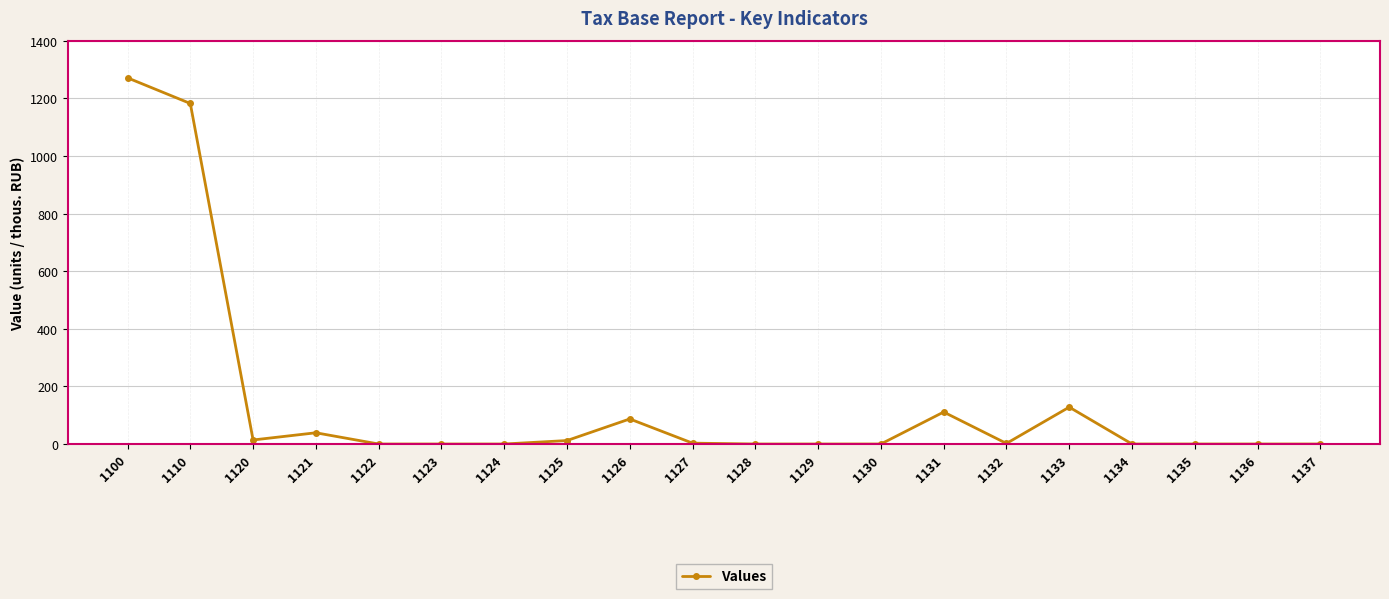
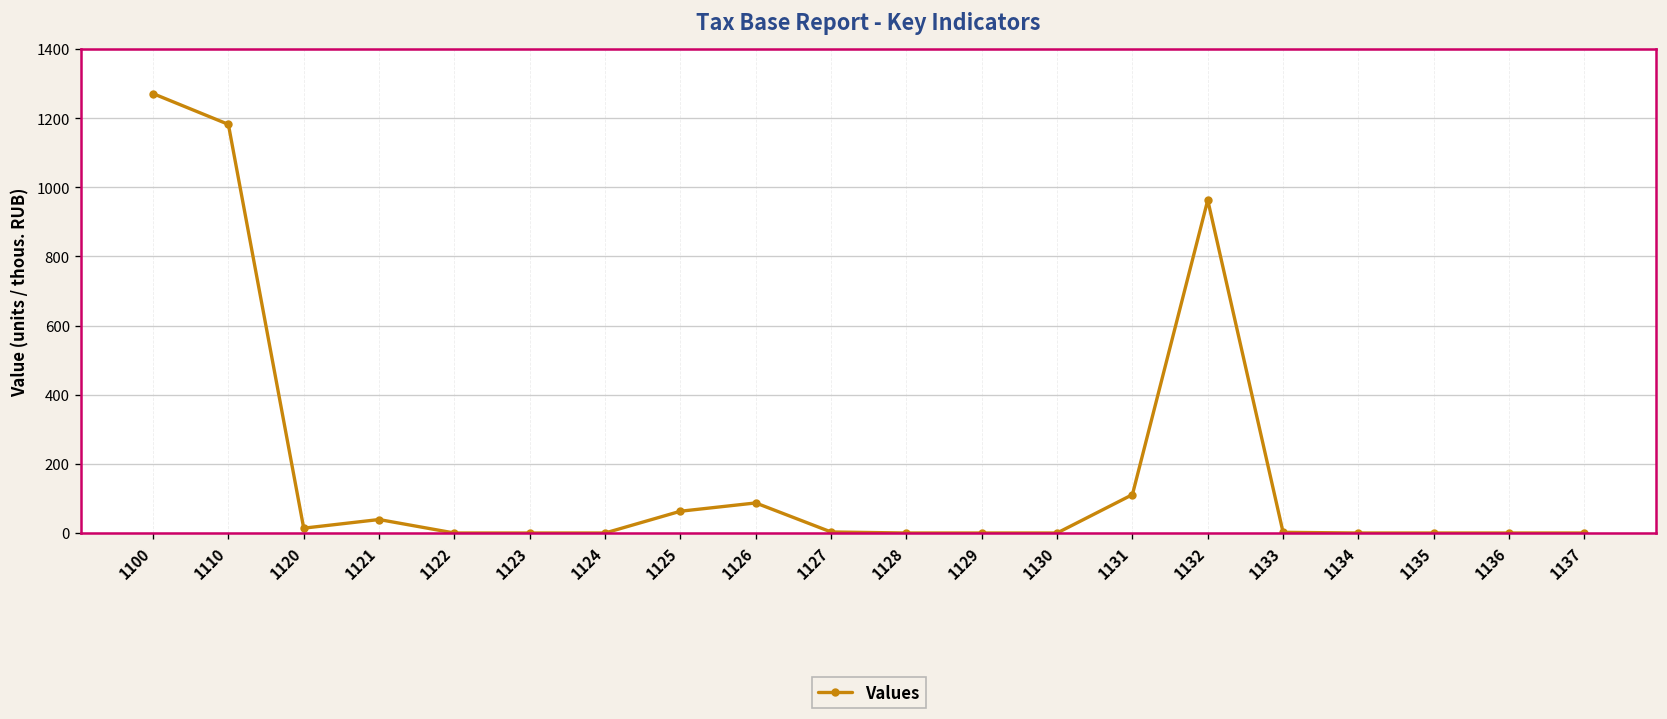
  {
    "1100": 1270,
    "1110": 1180,
    "1120": 10,
    "1121": 40,
    "1122": 0,
    "1123": 0,
    "1124": 0,
-   "1125": 10,
+   "1125": 60,
    "1126": 90,
    "1127": 0,
    "1128": 0,
    "1129": 0,
    "1130": 0,
    "1131": 110,
-   "1132": 0,
-   "1133": 130,
+   "1132": 960,
+   "1133": 0,
    "1134": 0,
    "1135": 0,
    "1136": 0,
    "1137": 0
  }
